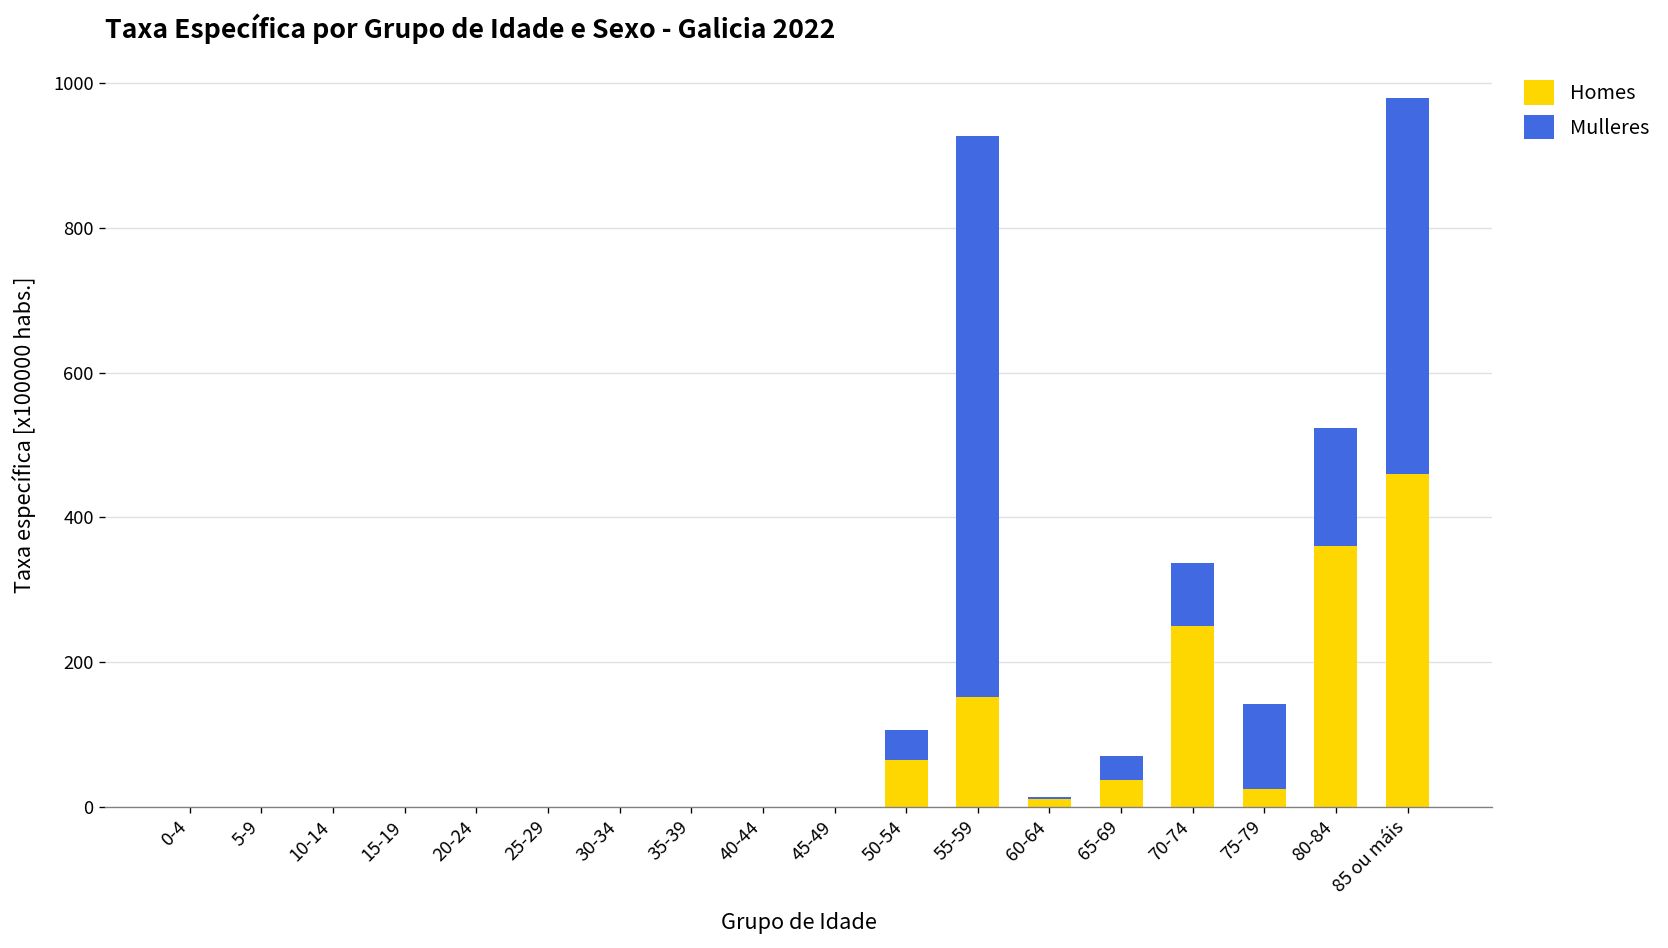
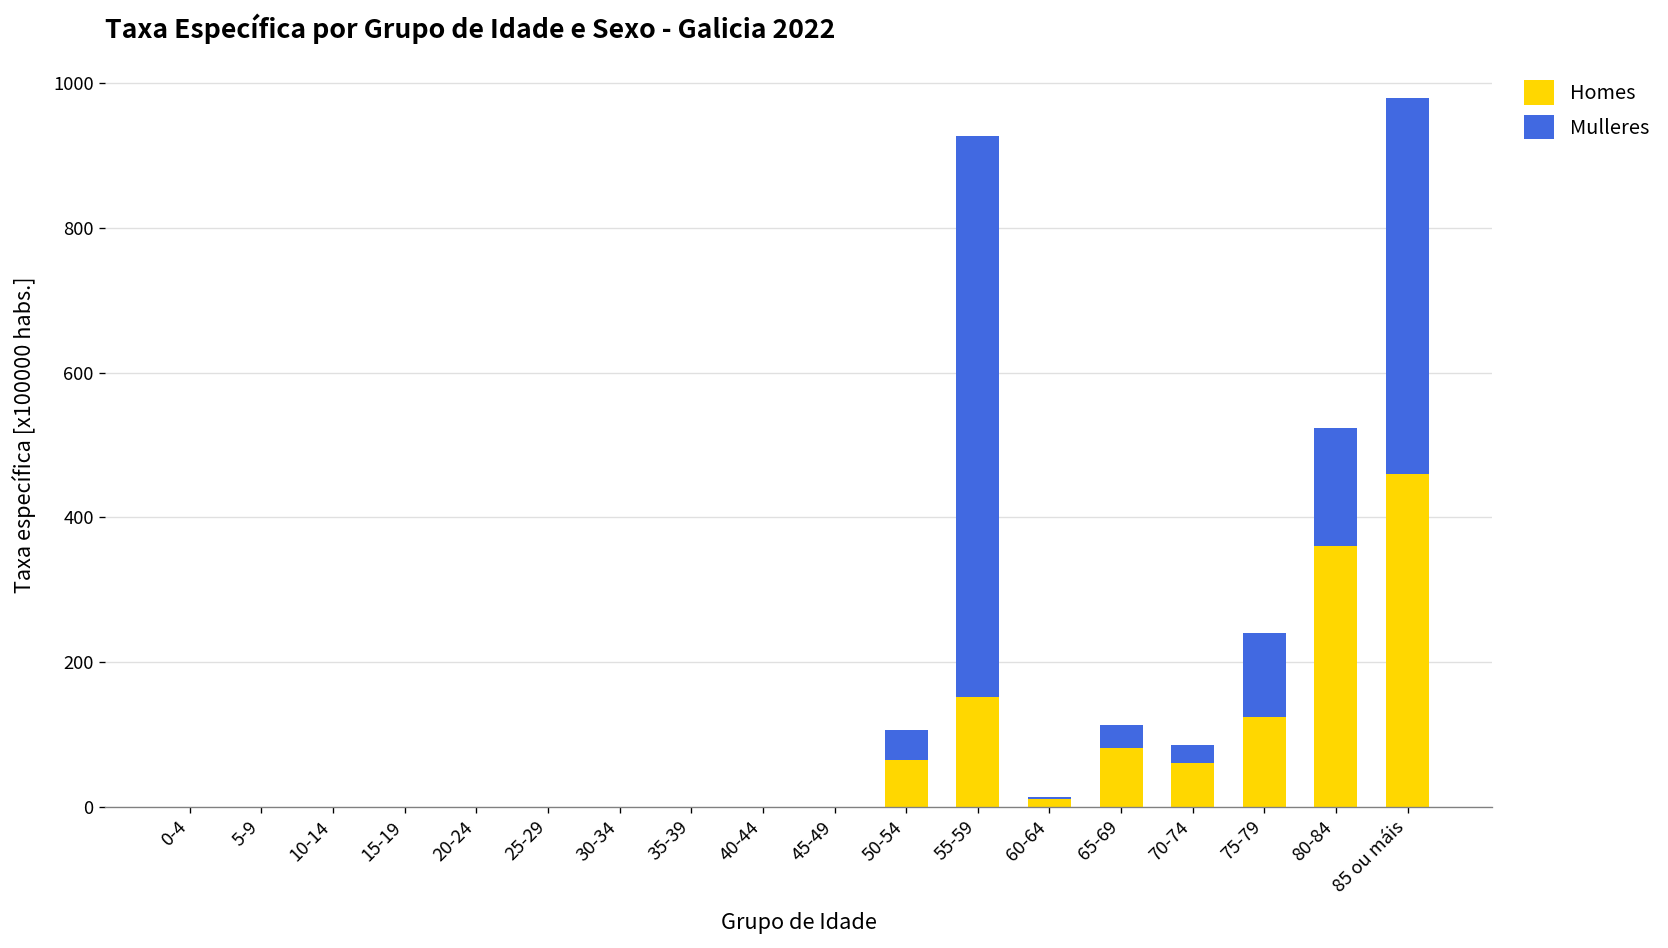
  {
    "Homes": {
      "0-4": 0,
      "5-9": 0,
      "10-14": 0,
      "15-19": 0,
      "20-24": 0,
      "25-29": 0,
      "30-34": 0,
      "35-39": 0,
      "40-44": 0,
      "45-49": 0,
      "50-54": 60,
      "55-59": 150,
      "60-64": 10,
-     "65-69": 40,
-     "70-74": 250,
-     "75-79": 30,
+     "65-69": 80,
+     "70-74": 60,
+     "75-79": 120,
      "80-84": 360,
      "85 ou máis": 460
    },
    "Mulleres": {
      "0-4": 0,
      "5-9": 0,
      "10-14": 0,
      "15-19": 0,
      "20-24": 0,
      "25-29": 0,
      "30-34": 0,
      "35-39": 0,
      "40-44": 0,
      "45-49": 0,
      "50-54": 40,
      "55-59": 780,
      "65-69": 30,
-     "70-74": 90,
+     "70-74": 30,
      "75-79": 120,
      "80-84": 160,
      "85 ou máis": 520
    }
  }
